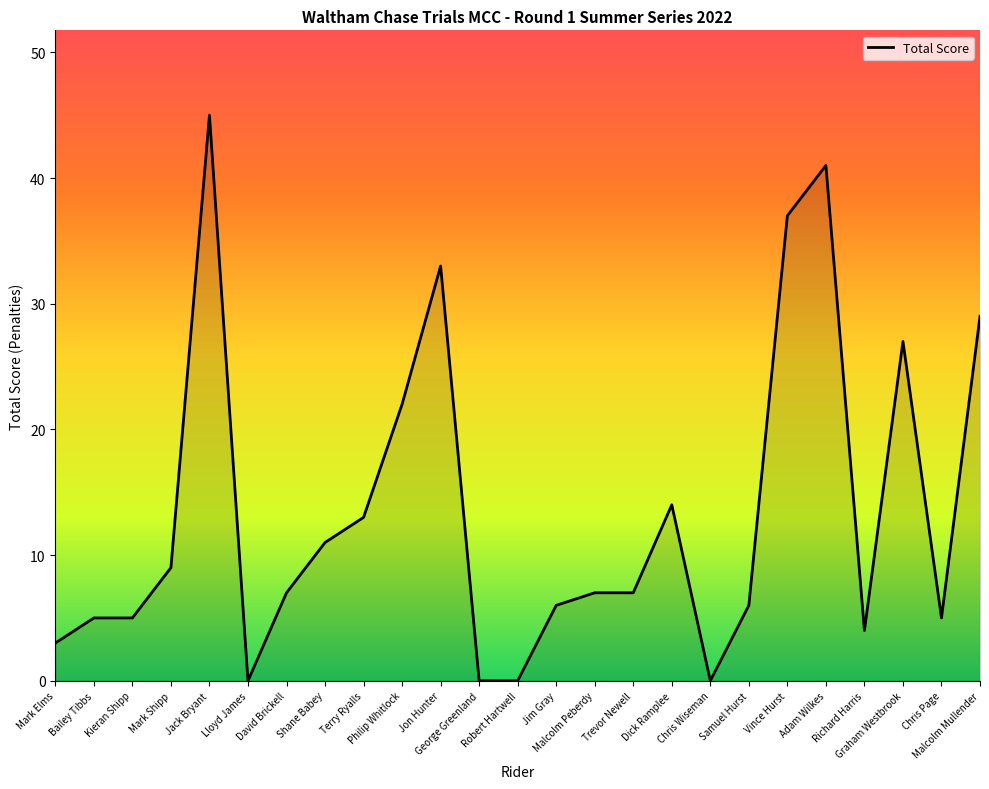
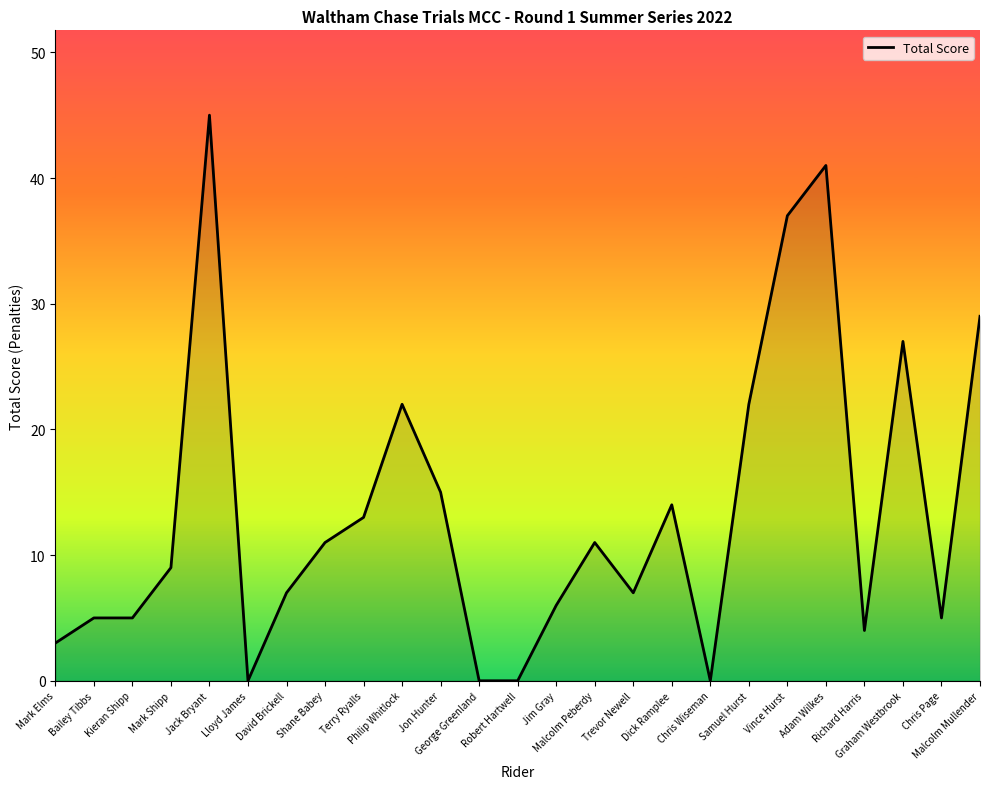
  {
    "Mark Elms": 3,
    "Bailey Tibbs": 5,
    "Kieran Shipp": 5,
    "Mark Shipp": 9,
    "Jack Bryant": 45,
    "Lloyd James": 0,
    "David Brickell": 7,
    "Shane Babey": 11,
    "Terry Ryalls": 13,
    "Philip Whitlock": 22,
-   "Jon Hunter": 33,
+   "Jon Hunter": 15,
    "George Greenland": 0,
    "Robert Hartwell": 0,
    "Jim Gray": 6,
-   "Malcolm Peberdy": 7,
+   "Malcolm Peberdy": 11,
    "Trevor Newell": 7,
    "Dick Ramplee": 14,
    "Chris Wiseman": 0,
-   "Samuel Hurst": 6,
+   "Samuel Hurst": 22,
    "Vince Hurst": 37,
    "Adam Wilkes": 41,
    "Richard Harris": 4,
    "Graham Westbrook": 27,
    "Chris Page": 5,
    "Malcolm Mullender": 29
  }
